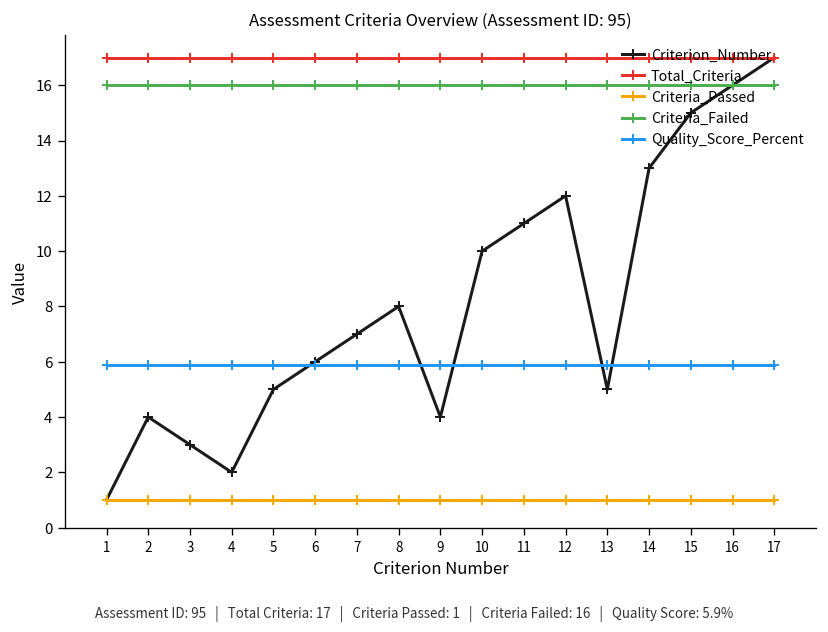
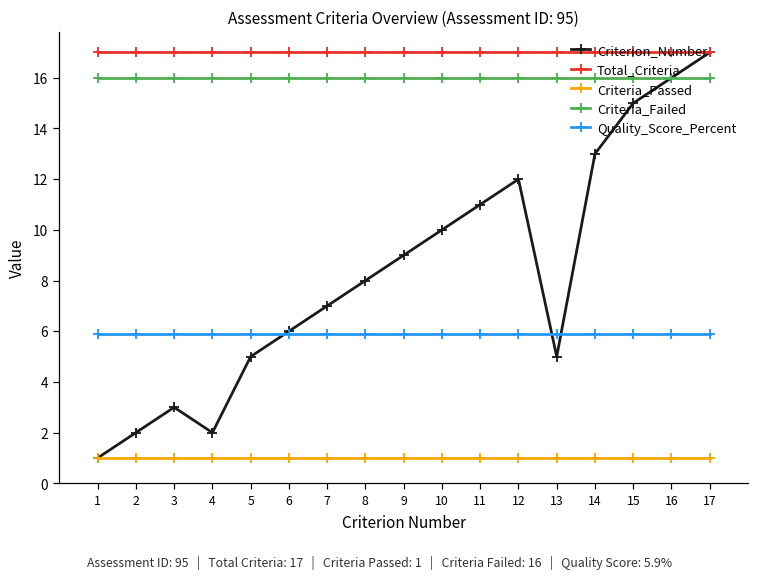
  {
    "Criterion_Number": {
-     "2": 4,
+     "2": 2,
      "3": 3,
      "4": 2,
      "5": 5,
      "7": 7,
      "8": 8,
-     "9": 4,
+     "9": 9,
      "10": 10,
      "11": 11,
      "12": 12,
      "13": 5,
      "14": 13,
      "15": 15
    },
    "Total_Criteria": {
      "1": 17,
      "2": 17,
      "3": 17,
      "4": 17,
      "5": 17,
      "6": 17,
      "7": 17,
      "8": 17,
      "9": 17,
      "10": 17,
      "11": 17,
      "12": 17,
      "13": 17,
      "14": 17,
      "15": 17,
      "16": 17
    },
    "Criteria_Passed": {
      "2": 1,
      "3": 1,
      "4": 1,
      "5": 1,
      "6": 1,
      "7": 1,
      "8": 1,
      "9": 1,
      "10": 1,
      "11": 1,
      "12": 1,
      "13": 1,
      "14": 1,
      "15": 1,
      "16": 1,
      "17": 1
    },
    "Criteria_Failed": {
      "1": 16,
      "2": 16,
      "3": 16,
      "4": 16,
      "5": 16,
      "6": 16,
      "7": 16,
      "8": 16,
      "9": 16,
      "10": 16,
      "11": 16,
      "12": 16,
      "13": 16,
      "14": 16,
      "15": 16,
      "17": 16
    },
    "Quality_Score_Percent": {
      "1": 6,
      "2": 6,
      "3": 6,
      "4": 6,
      "5": 6,
      "7": 6,
      "8": 6,
      "9": 6,
      "10": 6,
      "11": 6,
      "12": 6,
      "13": 6,
      "14": 6,
      "15": 6,
      "16": 6,
      "17": 6
    }
  }
